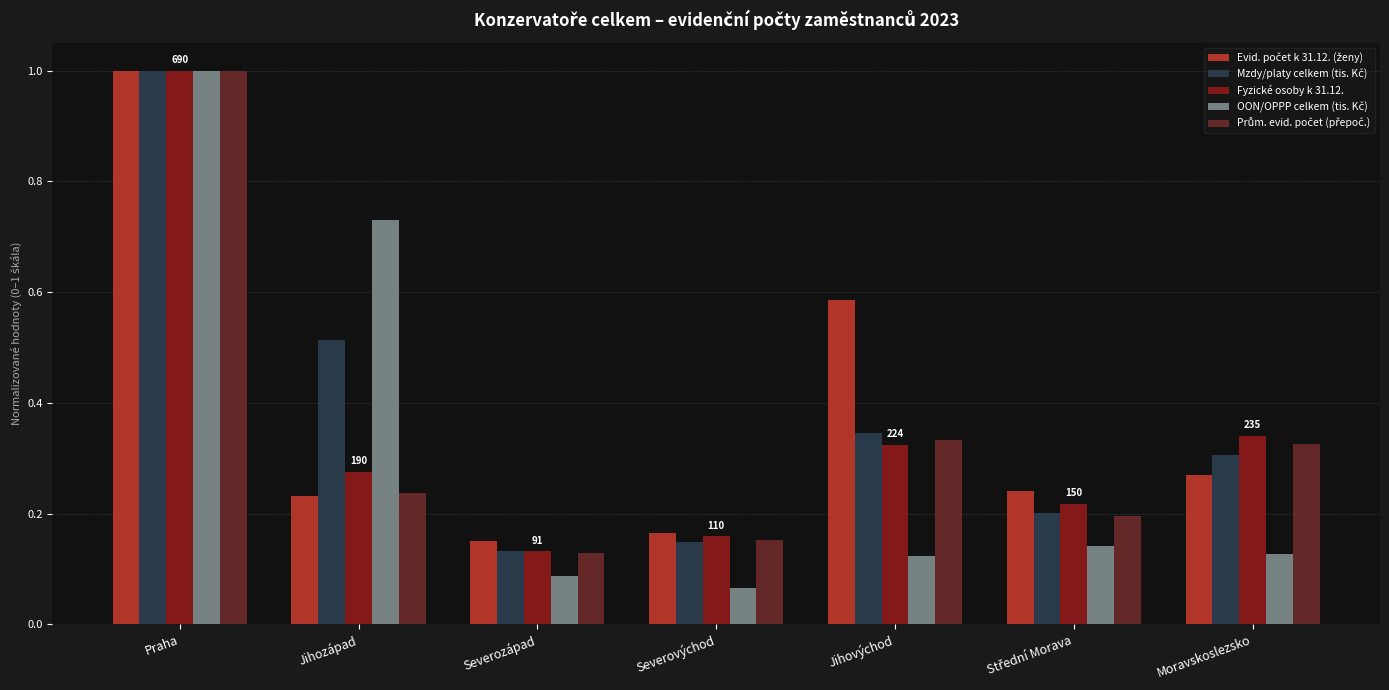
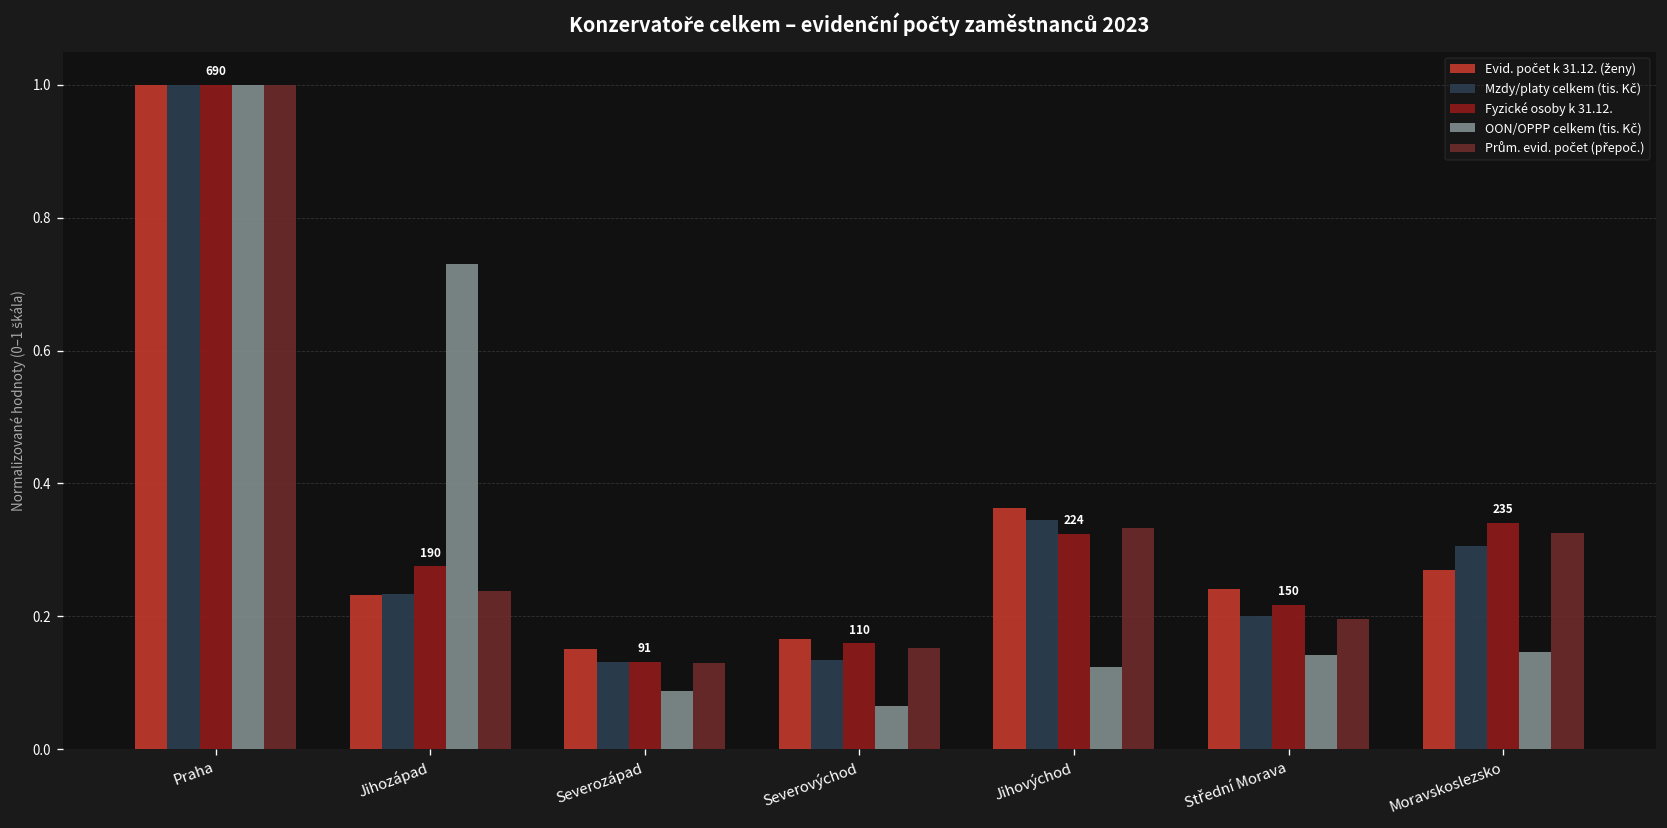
  {
    "Evid. počet k 31.12. (ženy)": {
      "Praha": 1.00,
      "Jihozápad": 0.23,
      "Severozápad": 0.15,
      "Severovýchod": 0.17,
-     "Jihovýchod": 0.59,
+     "Jihovýchod": 0.36,
      "Střední Morava": 0.24,
      "Moravskoslezsko": 0.27
    },
    "Mzdy/platy celkem (tis. Kč)": {
      "Praha": 1.00,
-     "Jihozápad": 0.51,
+     "Jihozápad": 0.23,
      "Severozápad": 0.13,
-     "Severovýchod": 0.15,
+     "Severovýchod": 0.13,
      "Jihovýchod": 0.35,
      "Střední Morava": 0.20,
      "Moravskoslezsko": 0.31
    },
    "OON/OPPP celkem (tis. Kč)": {
      "Praha": 1.00,
      "Jihozápad": 0.73,
      "Severozápad": 0.09,
      "Severovýchod": 0.07,
      "Jihovýchod": 0.12,
      "Střední Morava": 0.14,
-     "Moravskoslezsko": 0.13
+     "Moravskoslezsko": 0.15
    }
  }
